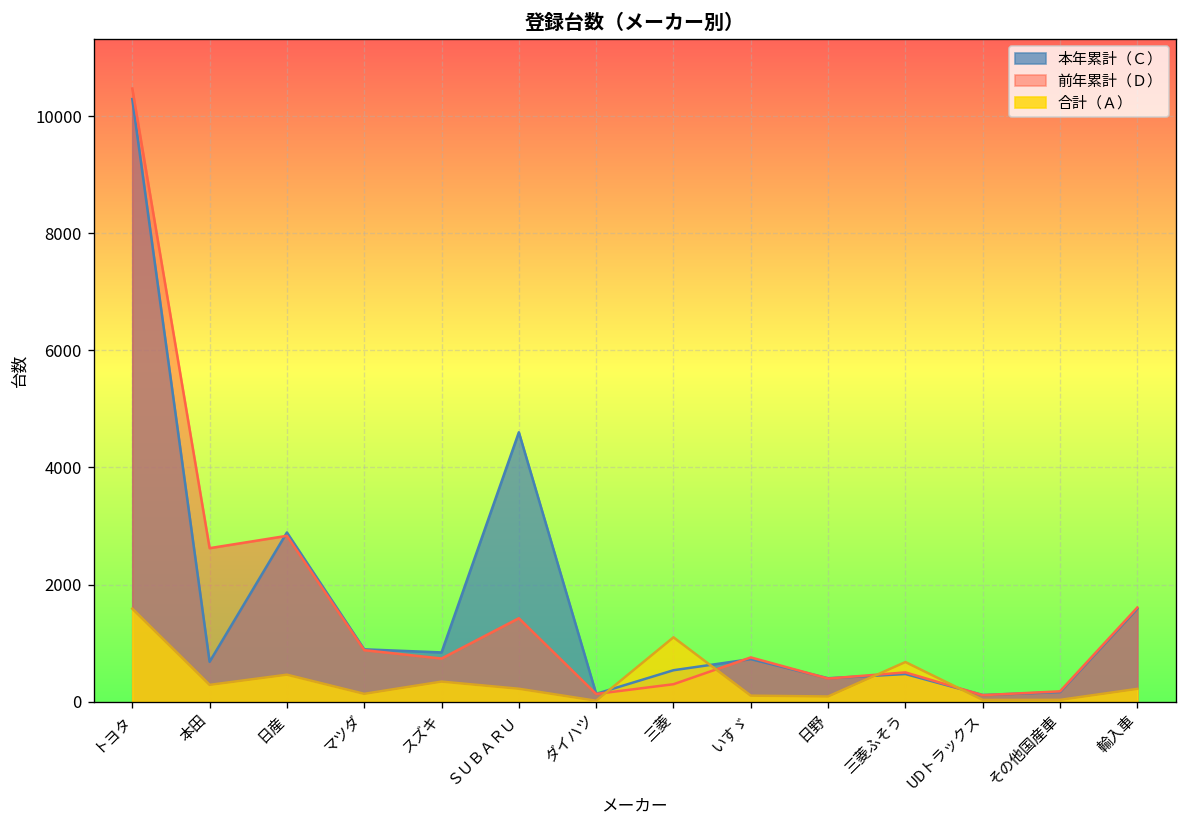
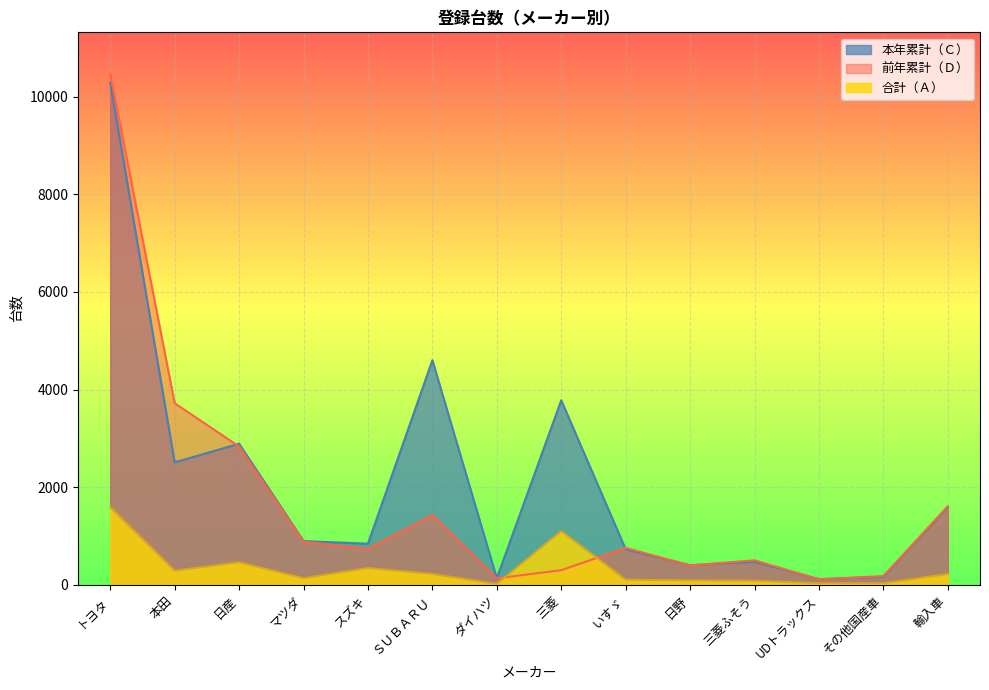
  {
    "本年累計（Ｃ）": {
      "トヨタ": 10300,
-     "本田": 700,
+     "本田": 2500,
      "日産": 2900,
      "スズキ": 800,
      "ＳＵＢＡＲＵ": 4600,
-     "三菱": 500
+     "三菱": 3800
    },
    "前年累計（Ｄ）": {
      "トヨタ": 10500,
-     "本田": 2600,
+     "本田": 3700,
      "日産": 2800,
      "スズキ": 700,
      "ＳＵＢＡＲＵ": 1400,
      "三菱": 300
    },
    "合計（Ａ）": {
      "トヨタ": 1600,
      "本田": 300,
      "日産": 500,
      "マツダ": 100,
      "スズキ": 300,
      "ＳＵＢＡＲＵ": 200,
      "ダイハツ": 0,
      "三菱": 1100,
      "いすゞ": 100,
      "日野": 100,
-     "三菱ふそう": 700,
+     "三菱ふそう": 100,
      "UDトラックス": 0,
      "その他国産車": 0,
      "輸入車": 200
    }
  }
